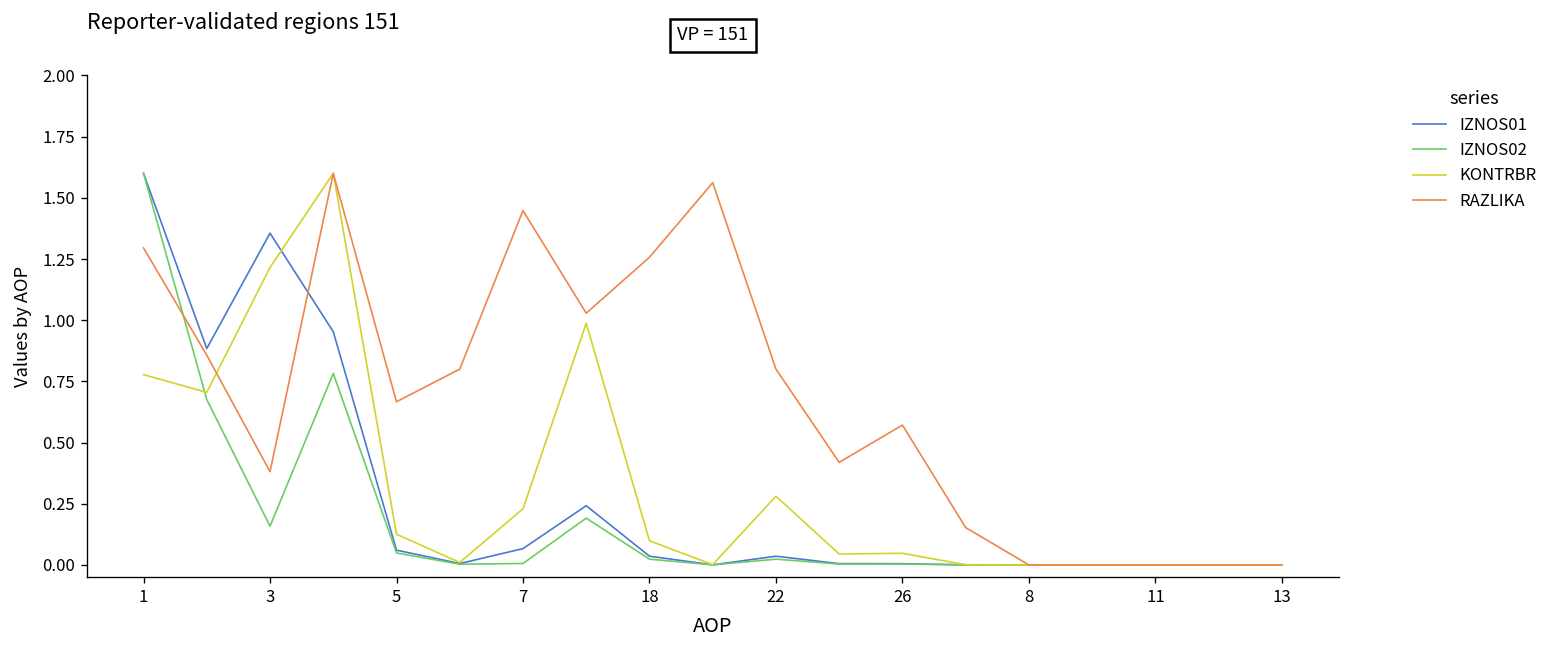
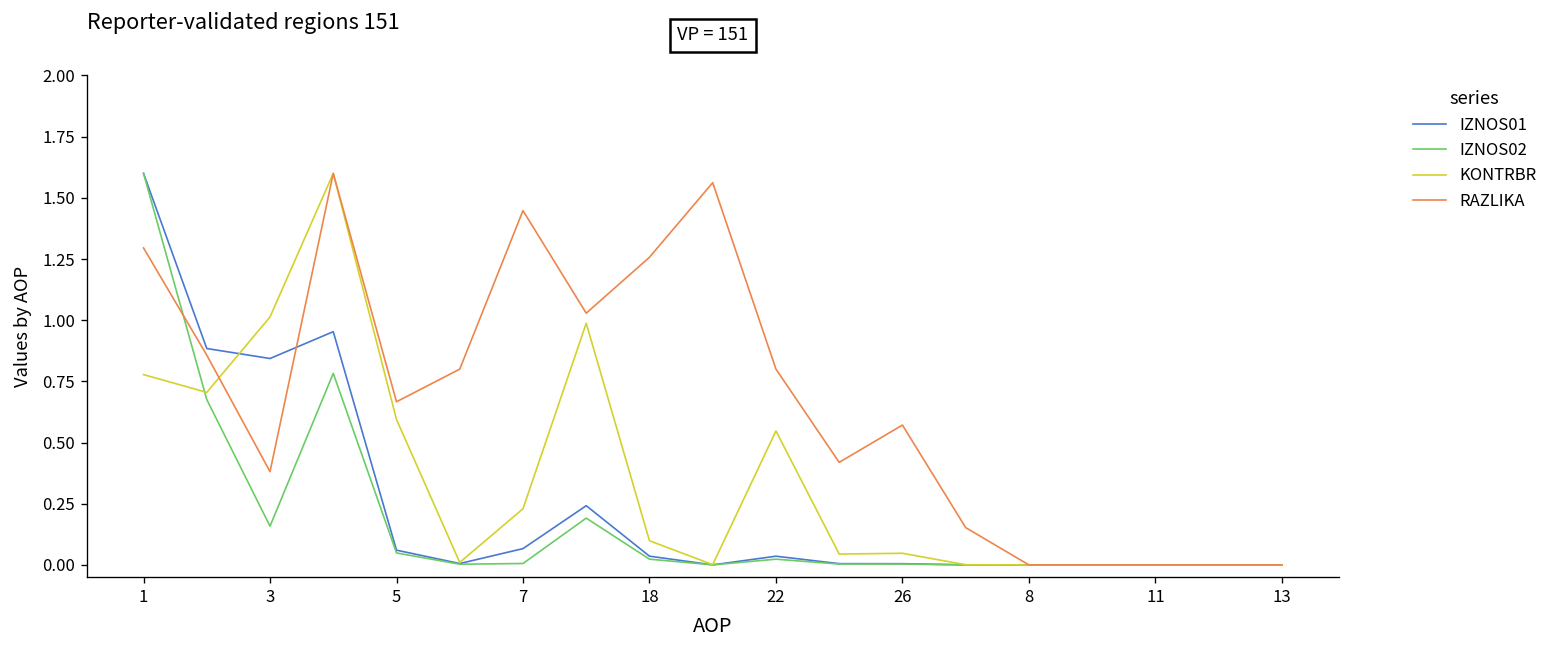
  {
    "IZNOS01": {
-     "3": 1.36,
+     "3": 0.84,
      "7": 0.07
    },
    "IZNOS02": {
      "3": 0.16,
      "7": 0.01
    },
    "KONTRBR": {
      "1": 0.78,
-     "3": 1.22,
-     "5": 0.13,
+     "3": 1.01,
+     "5": 0.59,
      "7": 0.23,
      "18": 0.10,
-     "22": 0.28,
+     "22": 0.55,
      "26": 0.05
    },
    "RAZLIKA": {
      "1": 1.30,
      "3": 0.38,
      "5": 0.67,
      "7": 1.45,
      "18": 1.26,
      "22": 0.80,
      "26": 0.57
    }
  }
